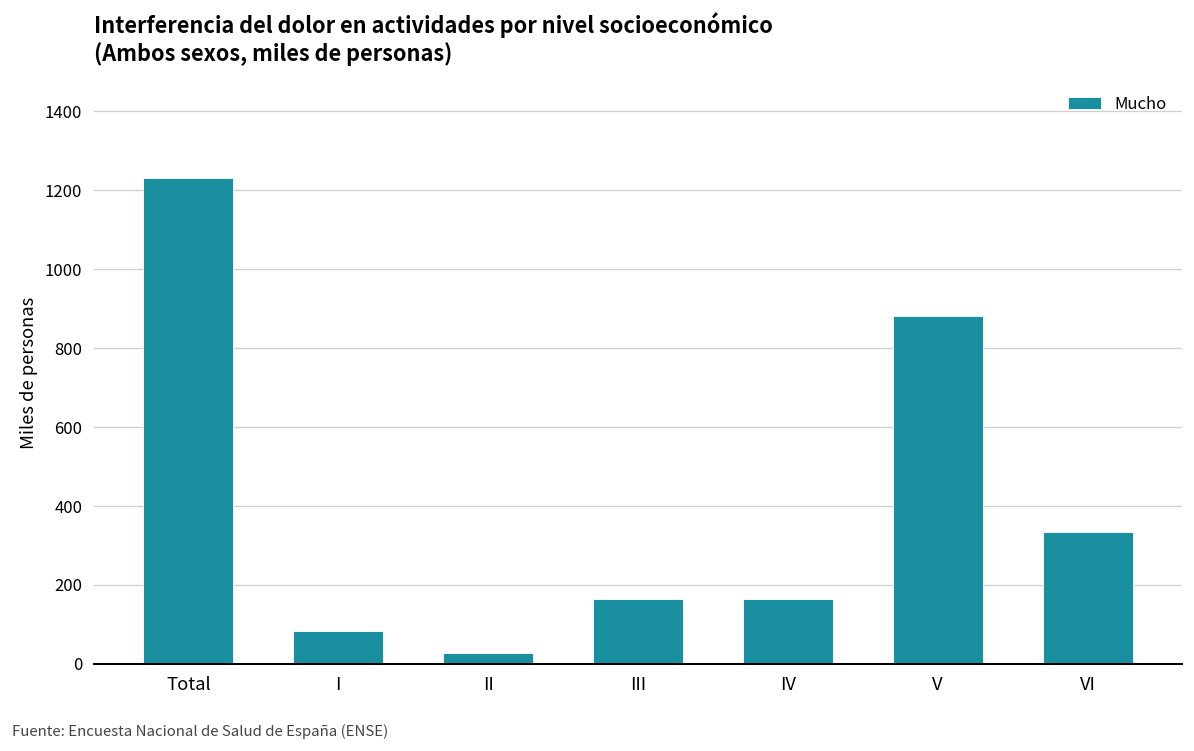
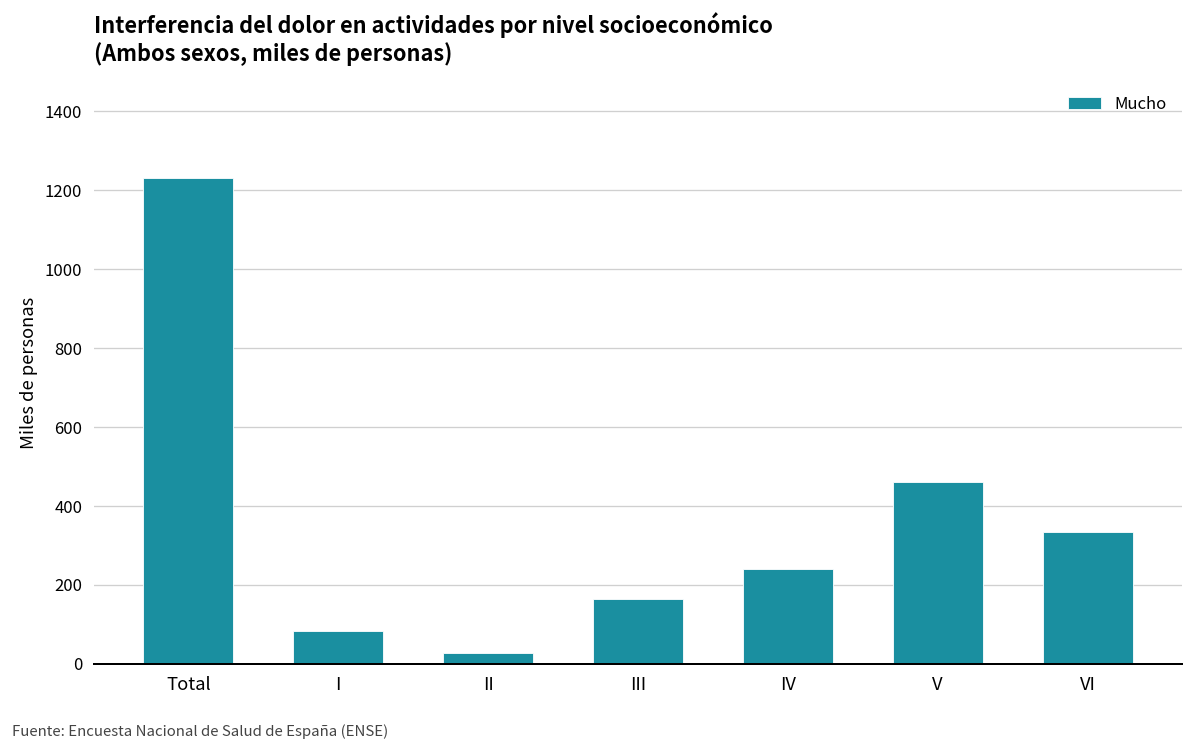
  {
    "Total": 1230,
    "I": 80,
    "II": 30,
    "III": 160,
-   "IV": 160,
-   "V": 880,
+   "IV": 240,
+   "V": 460,
    "VI": 330
  }
